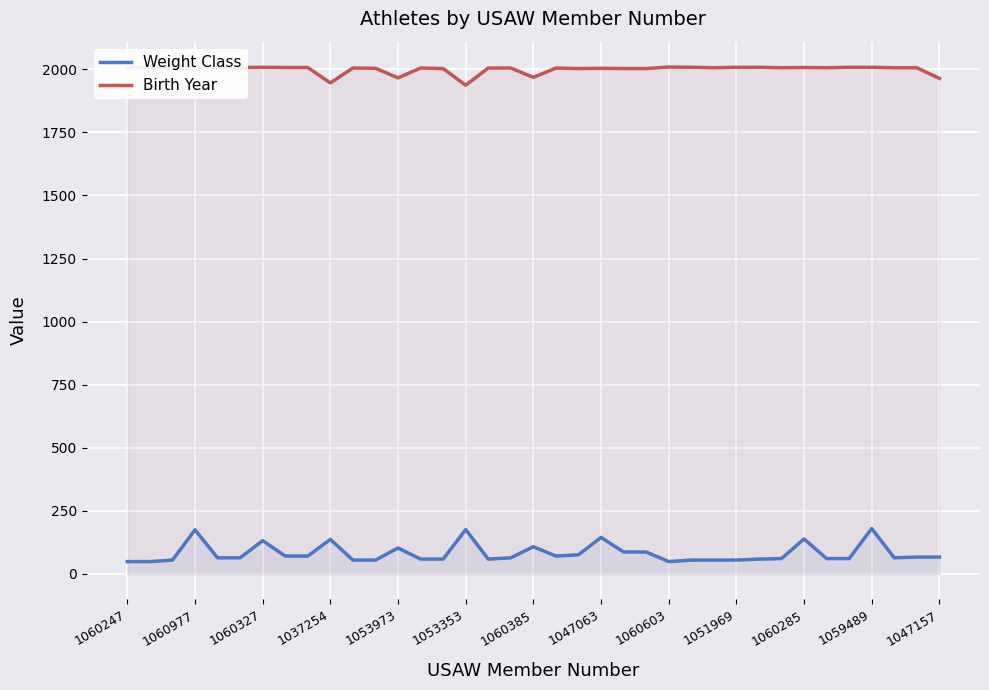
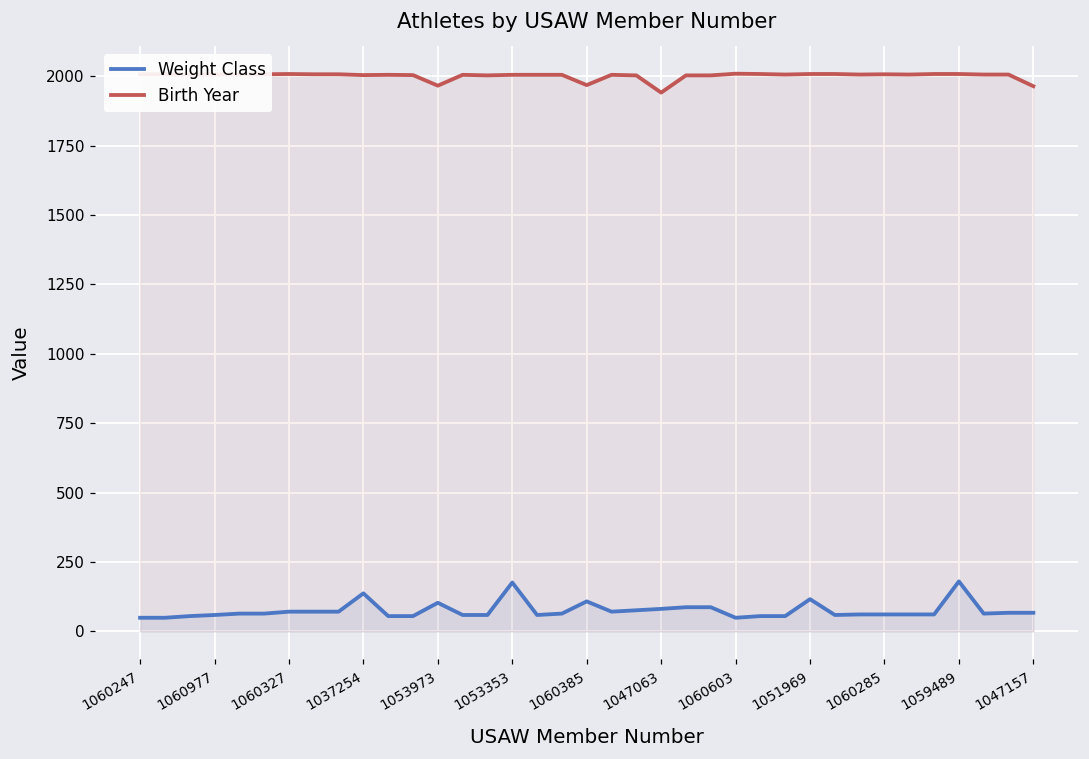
  {
    "Weight Class": {
      "1060247": 50,
-     "1060977": 180,
-     "1060327": 130,
+     "1060977": 60,
+     "1060327": 70,
      "1037254": 140,
      "1053973": 100,
      "1053353": 180,
      "1060385": 110,
-     "1047063": 150,
+     "1047063": 80,
      "1060603": 50,
-     "1051969": 60,
-     "1060285": 140,
+     "1051969": 120,
+     "1060285": 60,
      "1059489": 180,
      "1047157": 70
    },
    "Birth Year": {
      "1060327": 2010,
-     "1037254": 1950,
+     "1037254": 2000,
      "1053973": 1970,
-     "1053353": 1940,
+     "1053353": 2010,
      "1060385": 1970,
-     "1047063": 2000,
+     "1047063": 1940,
      "1060603": 2010,
      "1051969": 2010,
      "1060285": 2010,
      "1059489": 2010,
      "1047157": 1960
    }
  }
